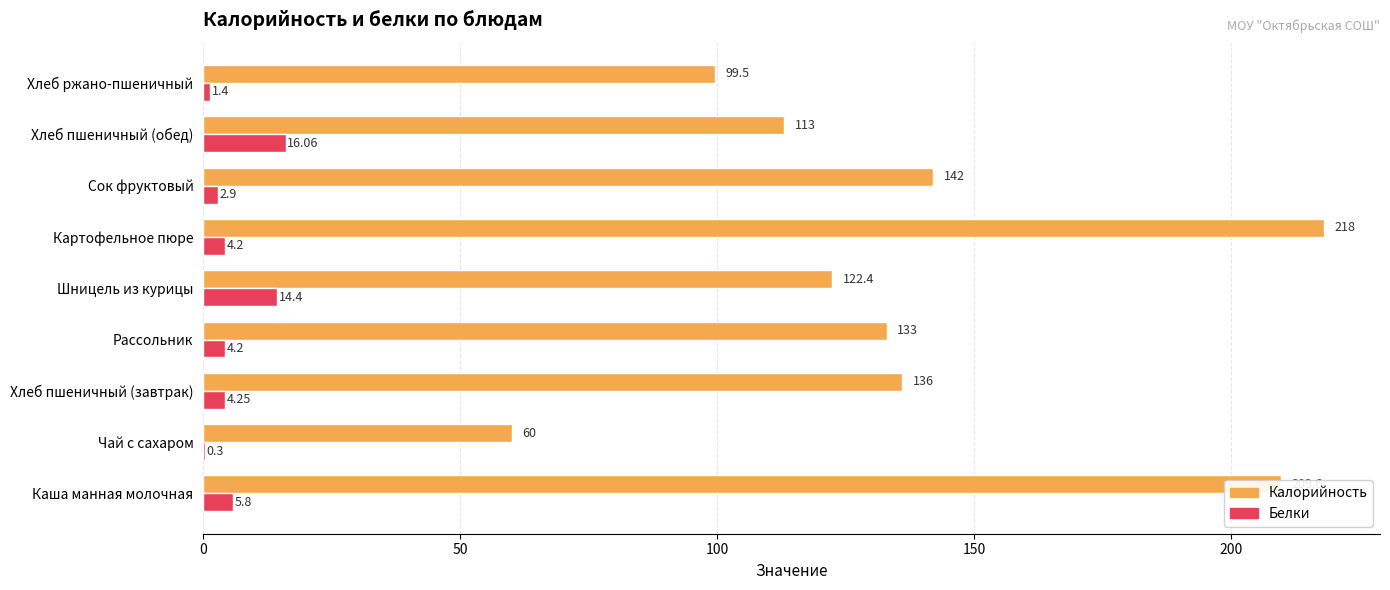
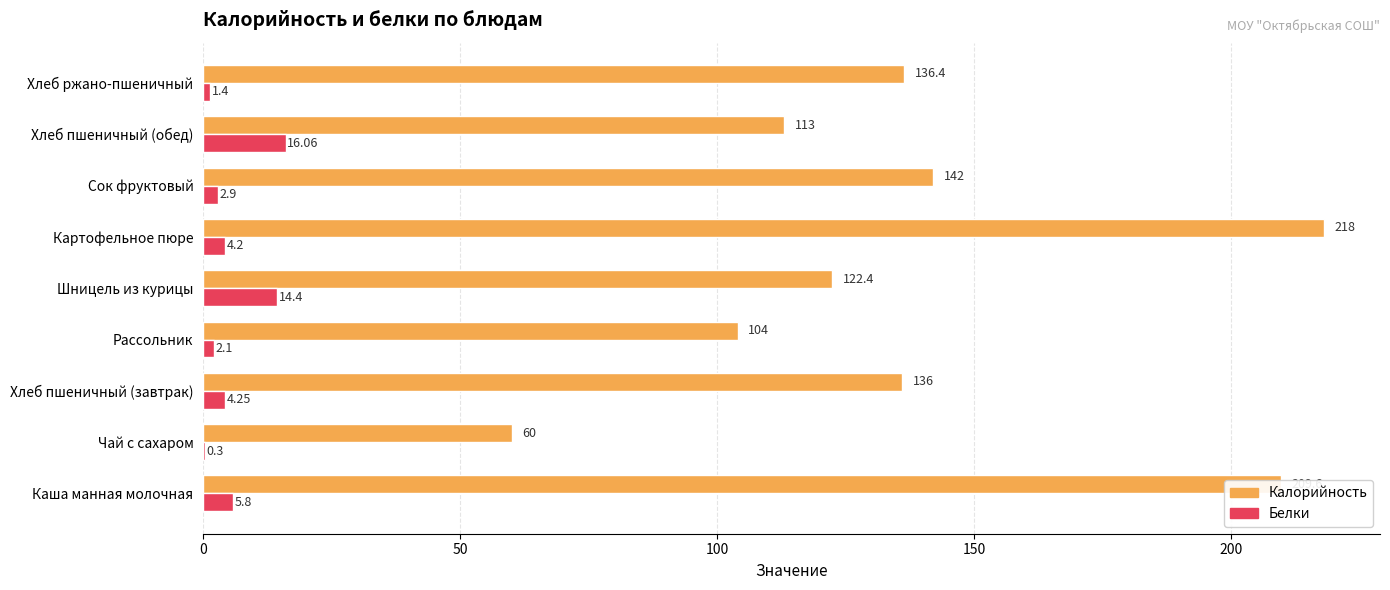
  {
    "Калорийность": {
-     "Хлеб ржано-пшеничный": 99.5,
+     "Хлеб ржано-пшеничный": 136.4,
      "Хлеб пшеничный (обед)": 113,
      "Сок фруктовый": 142,
      "Картофельное пюре": 218,
      "Шницель из курицы": 122.4,
-     "Рассольник": 133,
+     "Рассольник": 104,
      "Хлеб пшеничный (завтрак)": 136,
      "Чай с сахаром": 60
    },
    "Белки": {
      "Хлеб ржано-пшеничный": 1.4,
      "Хлеб пшеничный (обед)": 16.06,
      "Сок фруктовый": 2.9,
      "Картофельное пюре": 4.2,
      "Шницель из курицы": 14.4,
-     "Рассольник": 4.2,
+     "Рассольник": 2.1,
      "Хлеб пшеничный (завтрак)": 4.25,
      "Чай с сахаром": 0.3,
      "Каша манная молочная": 5.8
    }
  }
